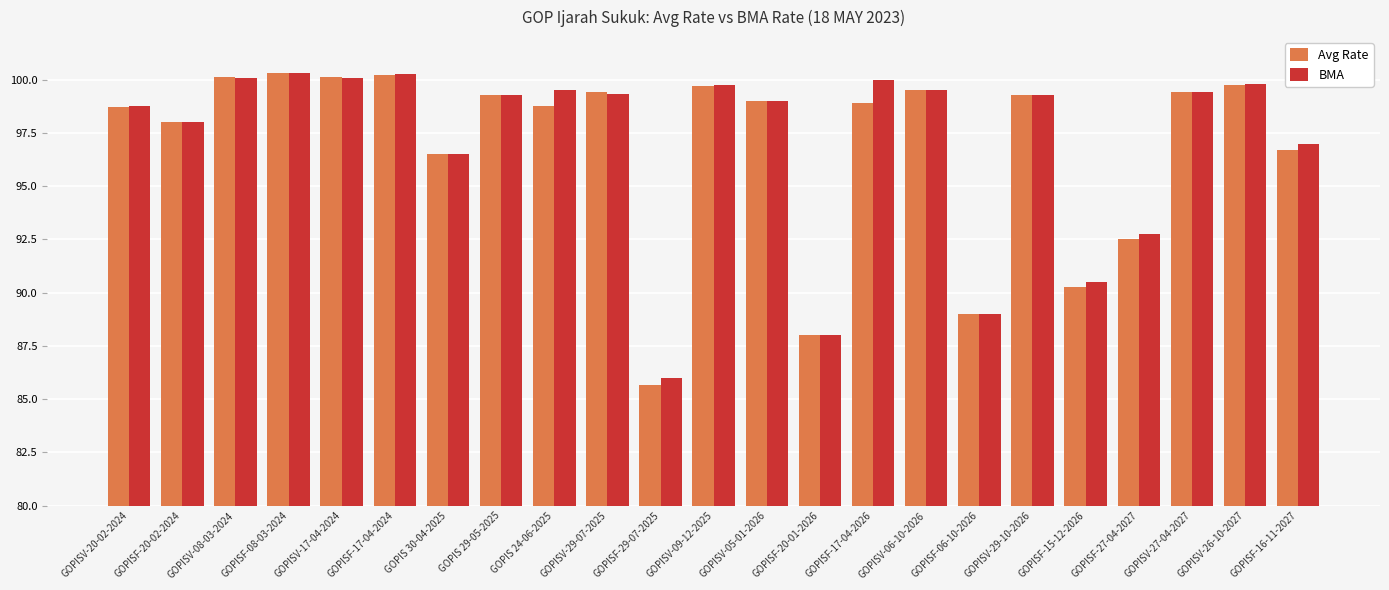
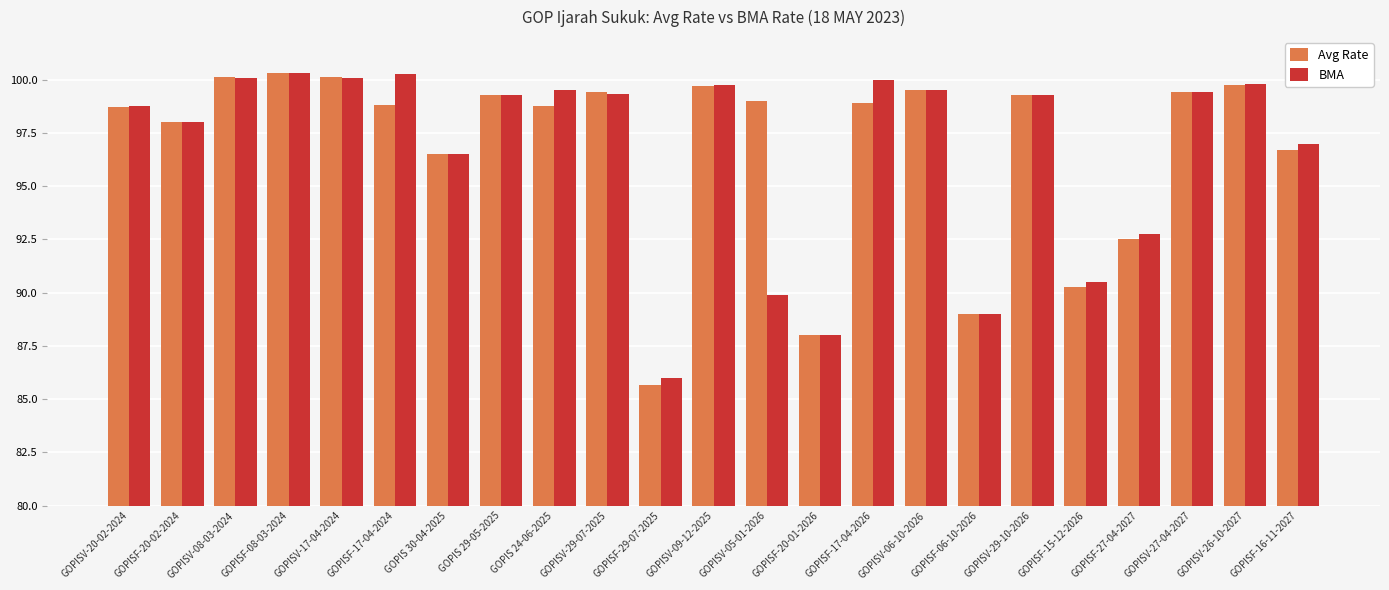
  {
    "Avg Rate": {
      "GOPISV-20-02-2024": 98.7,
      "GOPISF-20-02-2024": 98.0,
      "GOPISV-08-03-2024": 100.1,
      "GOPISF-08-03-2024": 100.3,
      "GOPISV-17-04-2024": 100.1,
-     "GOPISF-17-04-2024": 100.2,
+     "GOPISF-17-04-2024": 98.8,
      "GOPIS 30-04-2025": 96.5,
      "GOPIS 29-05-2025": 99.3,
      "GOPIS 24-06-2025": 98.8,
      "GOPISV-29-07-2025": 99.4,
      "GOPISF-29-07-2025": 85.7,
      "GOPISV-09-12-2025": 99.7,
      "GOPISV-05-01-2026": 99.0,
      "GOPISF-20-01-2026": 88.0,
      "GOPISF-17-04-2026": 98.9,
      "GOPISV-06-10-2026": 99.5,
      "GOPISF-06-10-2026": 89.0,
      "GOPISV-29-10-2026": 99.3,
      "GOPISF-15-12-2026": 90.3,
      "GOPISF-27-04-2027": 92.5,
      "GOPISV-27-04-2027": 99.4,
      "GOPISV-26-10-2027": 99.8,
      "GOPISF-16-11-2027": 96.7
    },
    "BMA": {
      "GOPISV-20-02-2024": 98.8,
      "GOPISF-20-02-2024": 98.0,
      "GOPISV-08-03-2024": 100.1,
      "GOPISF-08-03-2024": 100.3,
      "GOPISV-17-04-2024": 100.1,
      "GOPISF-17-04-2024": 100.3,
      "GOPIS 30-04-2025": 96.5,
      "GOPIS 29-05-2025": 99.3,
      "GOPIS 24-06-2025": 99.5,
      "GOPISV-29-07-2025": 99.4,
      "GOPISF-29-07-2025": 86.0,
      "GOPISV-09-12-2025": 99.8,
-     "GOPISV-05-01-2026": 99.0,
+     "GOPISV-05-01-2026": 89.9,
      "GOPISF-20-01-2026": 88.0,
      "GOPISF-17-04-2026": 100.0,
      "GOPISV-06-10-2026": 99.5,
      "GOPISF-06-10-2026": 89.0,
      "GOPISV-29-10-2026": 99.3,
      "GOPISF-15-12-2026": 90.5,
      "GOPISF-27-04-2027": 92.8,
      "GOPISV-27-04-2027": 99.4,
      "GOPISV-26-10-2027": 99.8,
      "GOPISF-16-11-2027": 97.0
    }
  }
